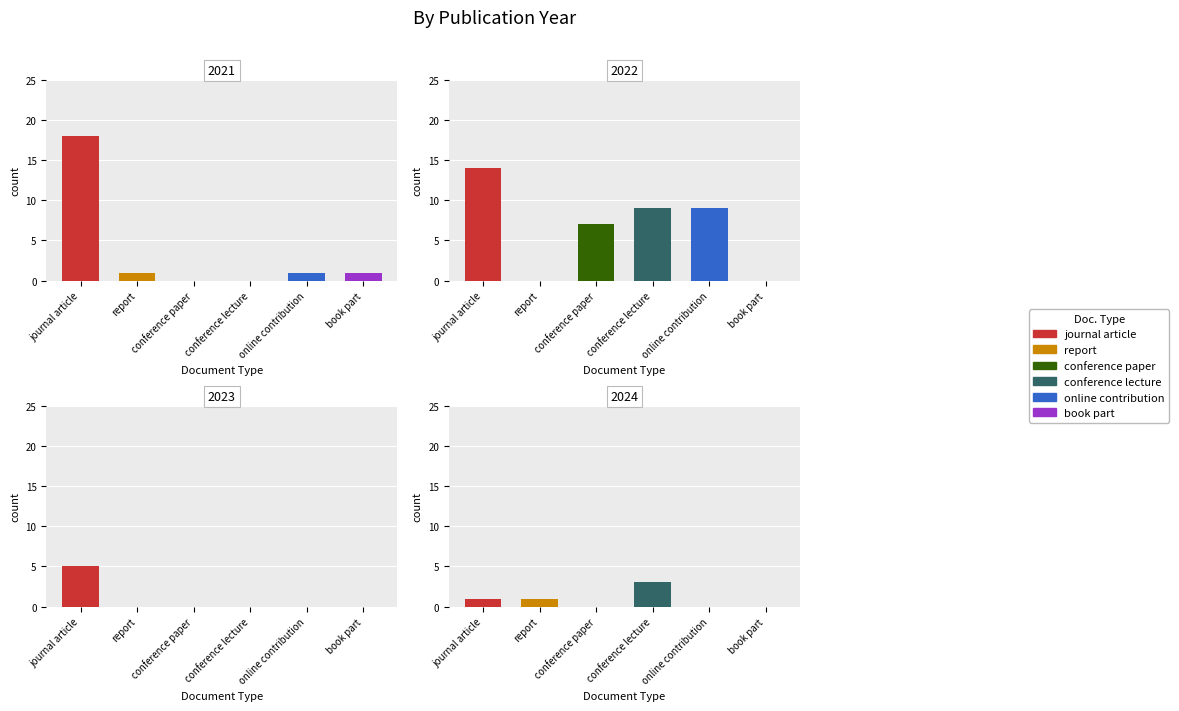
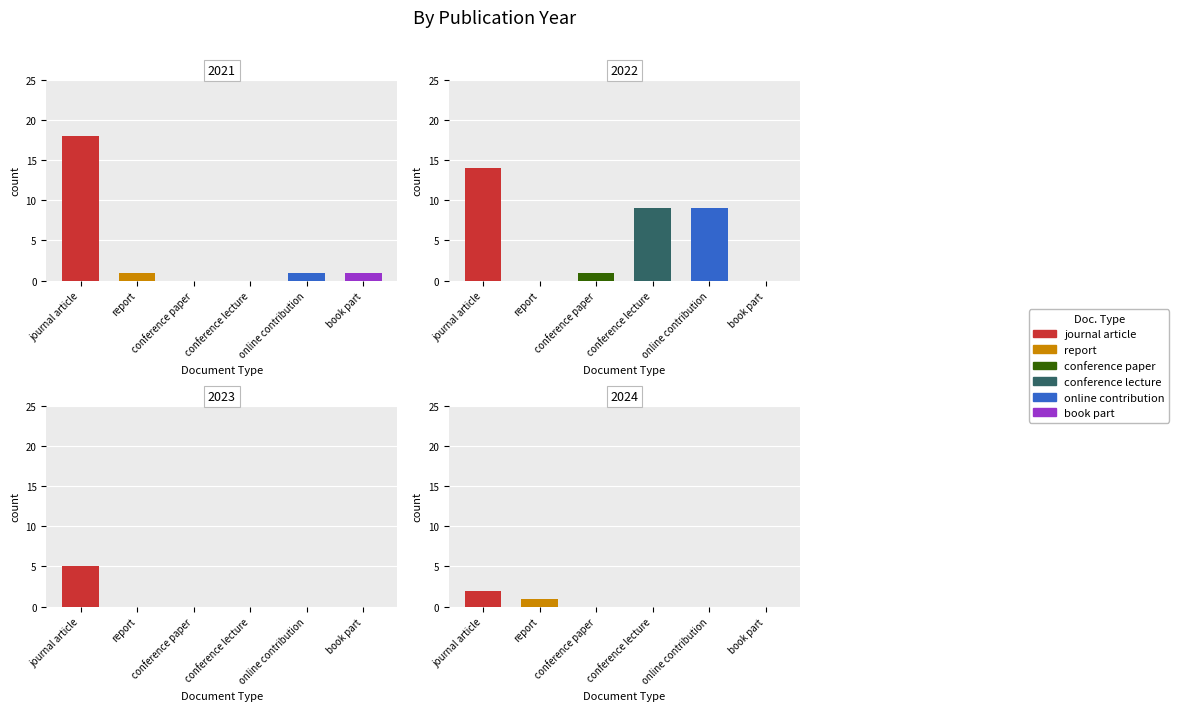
  {
    "2021": {
      "journal article": 18,
      "report": 1,
      "conference paper": 0,
      "conference lecture": 0,
      "online contribution": 1,
      "book part": 1
    },
    "2022": {
      "journal article": 14,
      "report": 0,
-     "conference paper": 7,
+     "conference paper": 1,
      "conference lecture": 9,
      "online contribution": 9,
      "book part": 0
    },
    "2023": {
      "journal article": 5,
      "report": 0,
      "conference paper": 0,
      "conference lecture": 0,
      "online contribution": 0,
      "book part": 0
    },
    "2024": {
-     "journal article": 1,
+     "journal article": 2,
      "report": 1,
      "conference paper": 0,
-     "conference lecture": 3,
+     "conference lecture": 0,
      "online contribution": 0,
      "book part": 0
    }
  }
